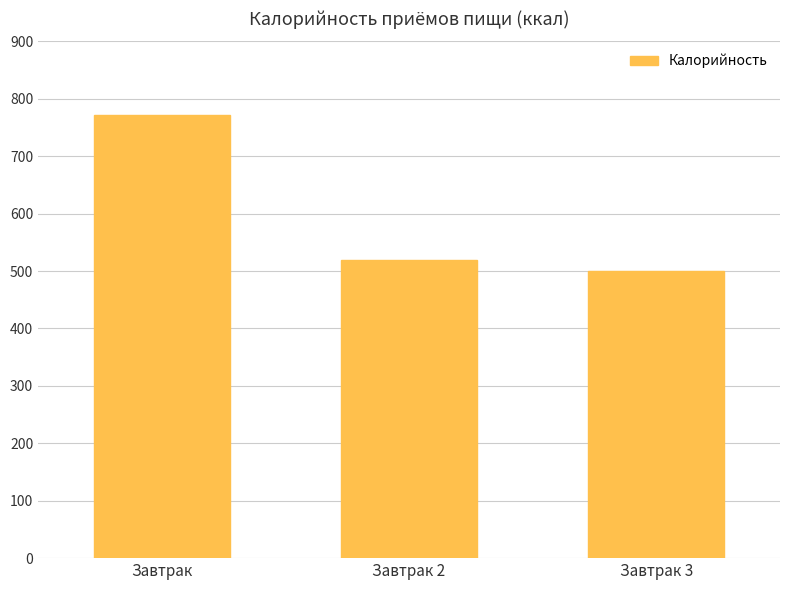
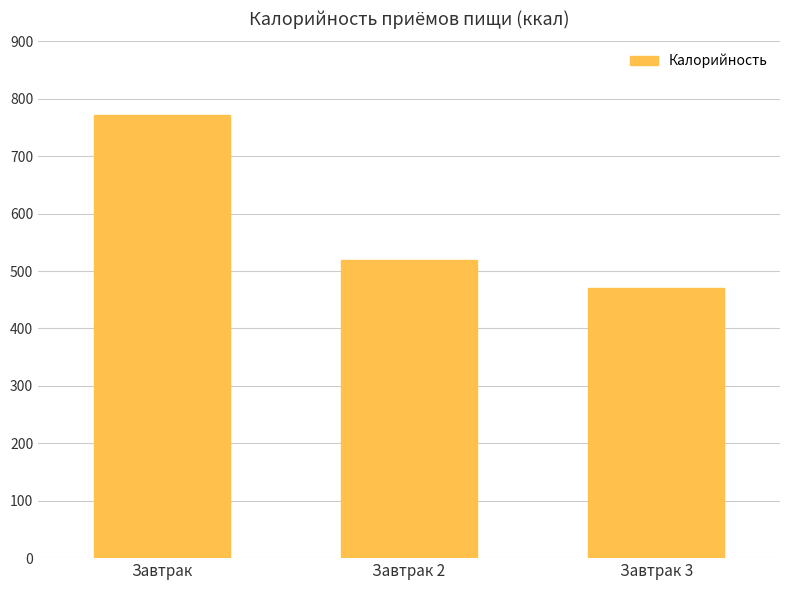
  {
    "Завтрак": 770,
    "Завтрак 2": 520,
-   "Завтрак 3": 500
+   "Завтрак 3": 470
  }
